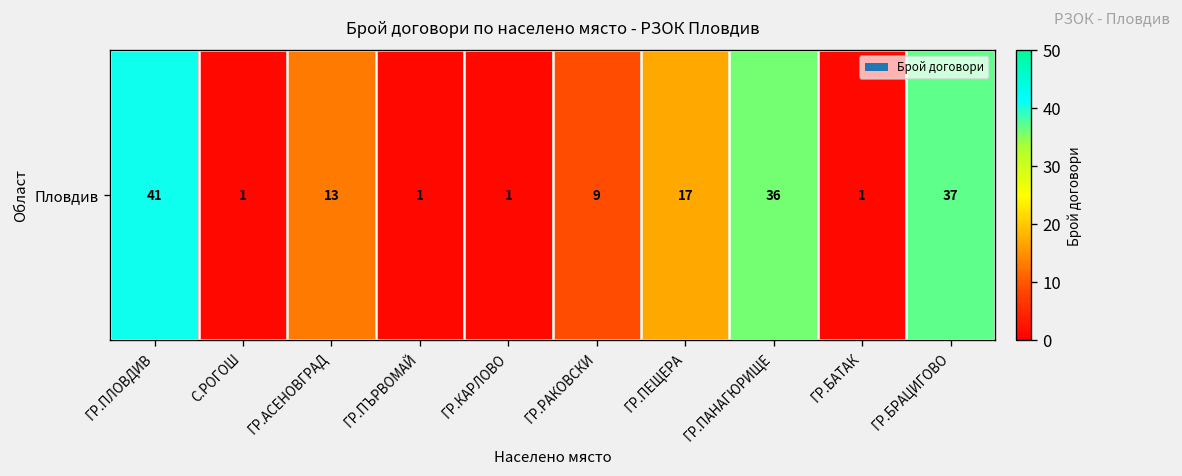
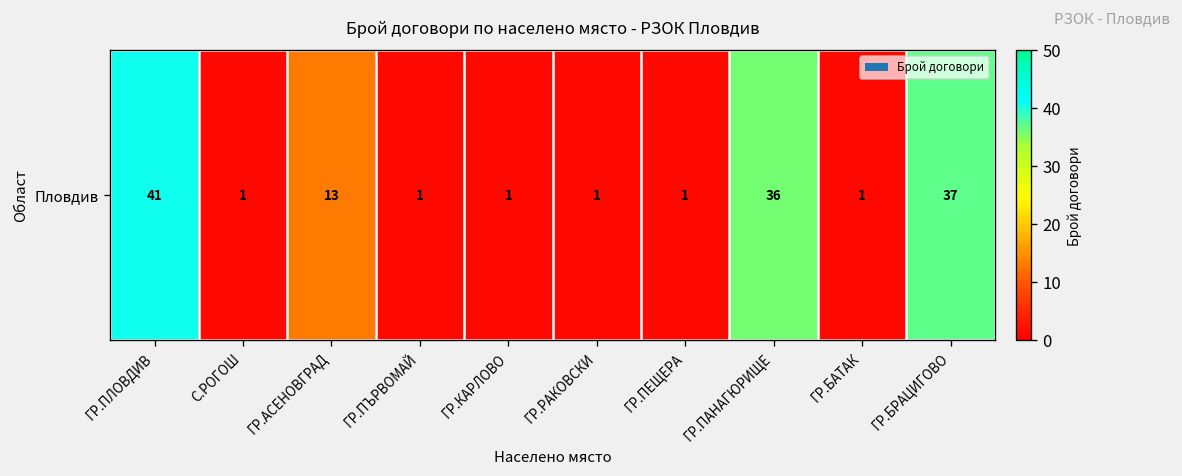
  {
    "Пловдив": {
      "ГР.ПЛОВДИВ": 41,
      "С.РОГОШ": 1,
      "ГР.АСЕНОВГРАД": 13,
      "ГР.ПЪРВОМАЙ": 1,
      "ГР.КАРЛОВО": 1,
-     "ГР.РАКОВСКИ": 9,
-     "ГР.ПЕЩЕРА": 17,
+     "ГР.РАКОВСКИ": 1,
+     "ГР.ПЕЩЕРА": 1,
      "ГР.ПАНАГЮРИЩЕ": 36,
      "ГР.БАТАК": 1,
      "ГР.БРАЦИГОВО": 37
    }
  }
